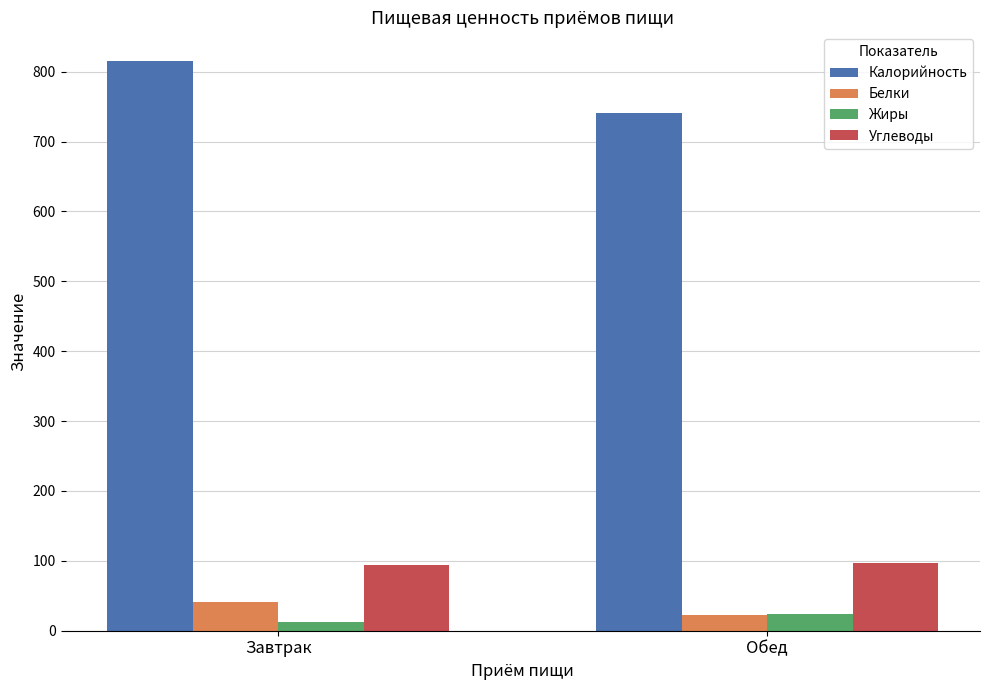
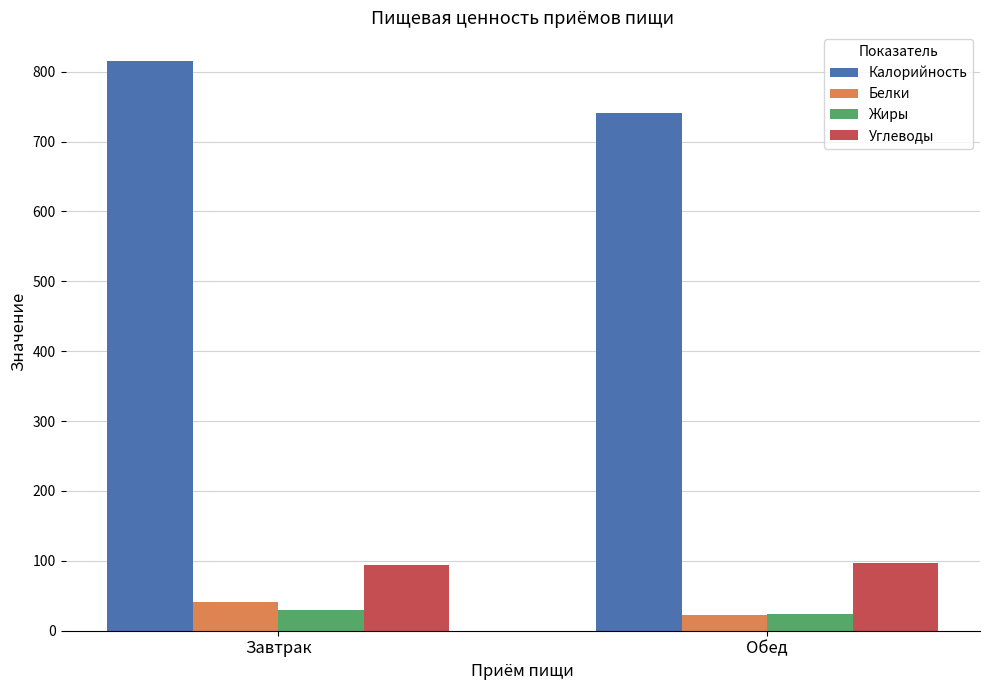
  {
    "Калорийность": {
      "Завтрак": 820,
      "Обед": 740
    },
    "Жиры": {
-     "Завтрак": 10,
+     "Завтрак": 30,
      "Обед": 20
    }
  }
